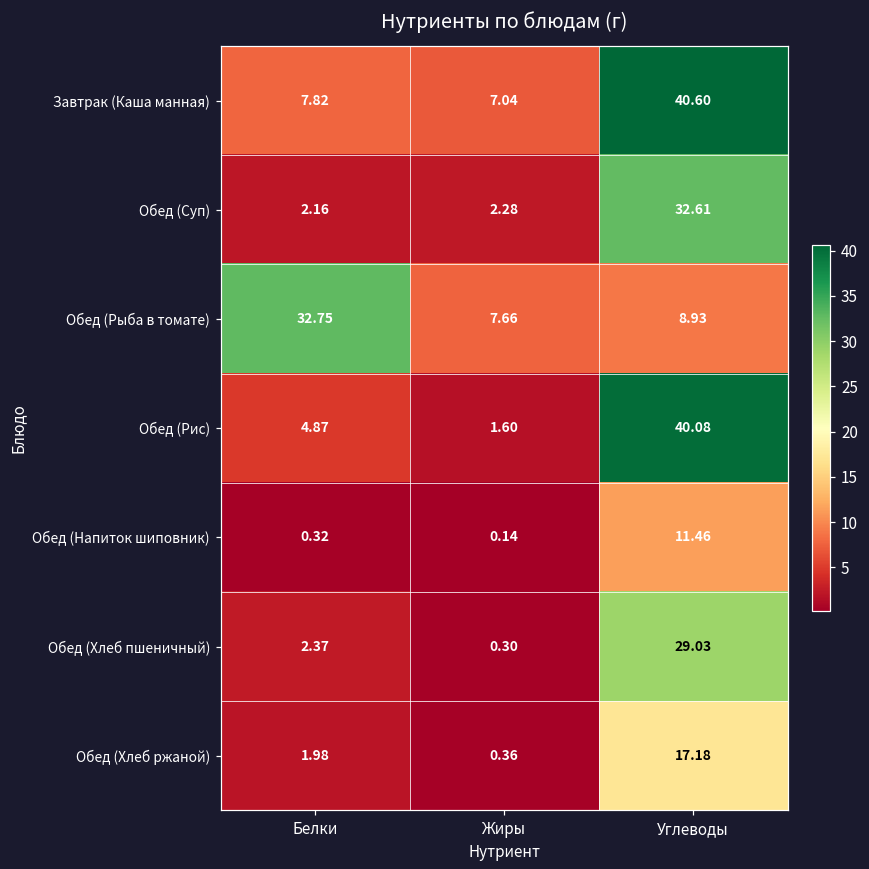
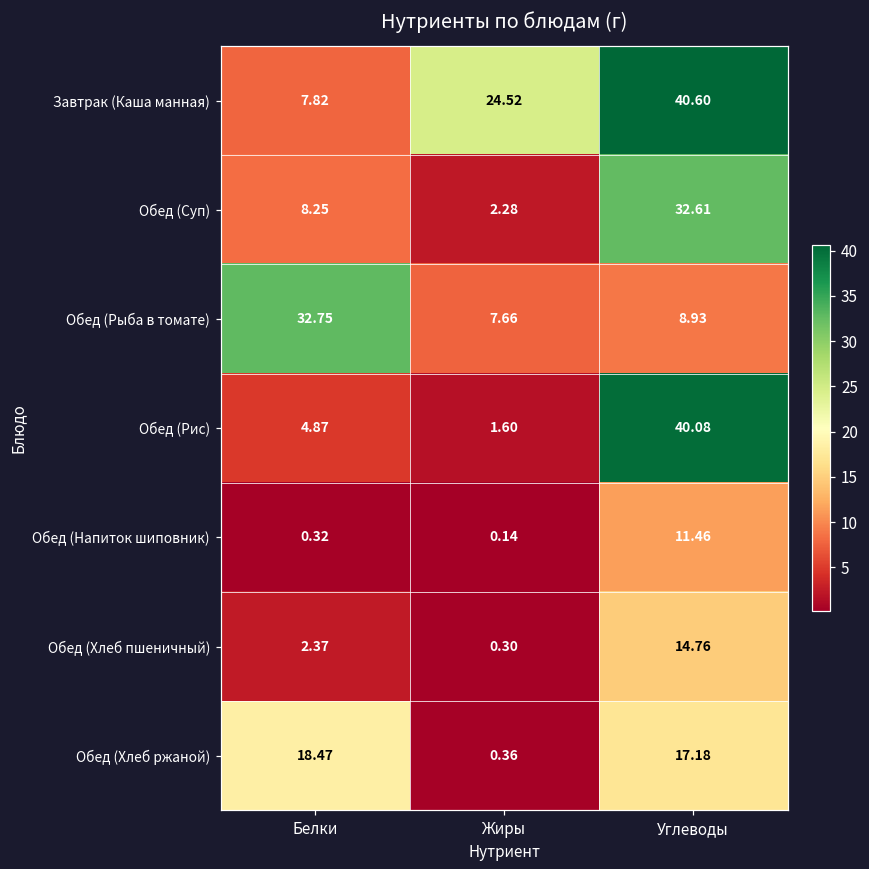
  {
    "Завтрак (Каша манная)": {
      "Белки": 7.82,
-     "Жиры": 7.04,
+     "Жиры": 24.52,
      "Углеводы": 40.60
    },
    "Обед (Суп)": {
-     "Белки": 2.16,
+     "Белки": 8.25,
      "Жиры": 2.28,
      "Углеводы": 32.61
    },
    "Обед (Рыба в томате)": {
      "Белки": 32.75,
      "Жиры": 7.66,
      "Углеводы": 8.93
    },
    "Обед (Рис)": {
      "Белки": 4.87,
      "Жиры": 1.60,
      "Углеводы": 40.08
    },
    "Обед (Напиток шиповник)": {
      "Белки": 0.32,
      "Жиры": 0.14,
      "Углеводы": 11.46
    },
    "Обед (Хлеб пшеничный)": {
      "Белки": 2.37,
      "Жиры": 0.30,
-     "Углеводы": 29.03
+     "Углеводы": 14.76
    },
    "Обед (Хлеб ржаной)": {
-     "Белки": 1.98,
+     "Белки": 18.47,
      "Жиры": 0.36,
      "Углеводы": 17.18
    }
  }
